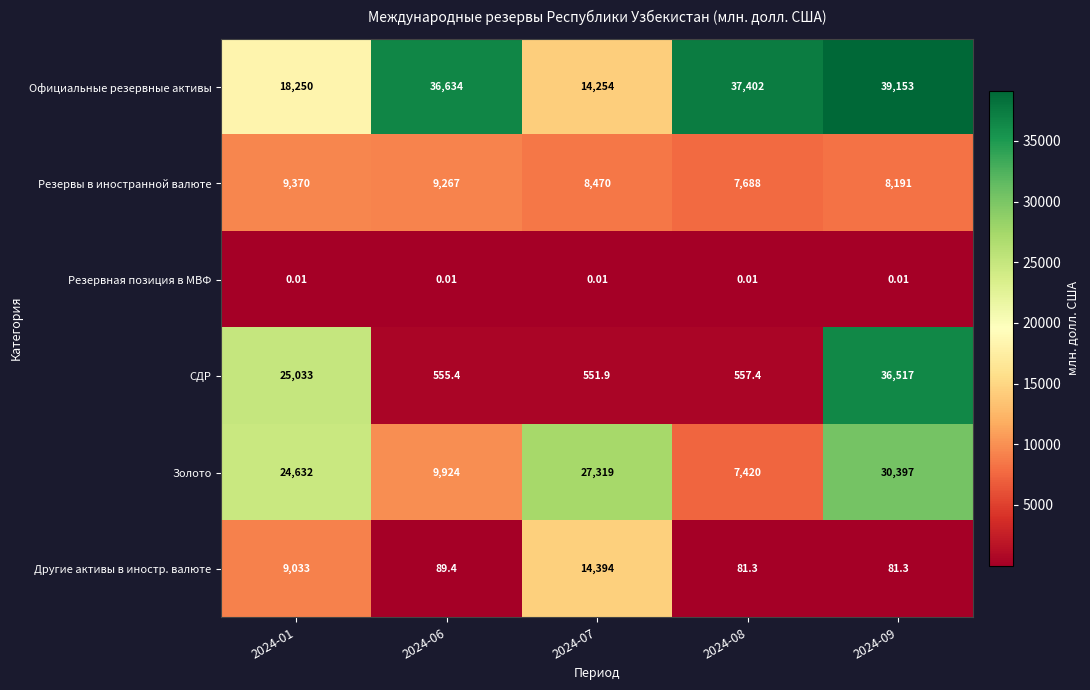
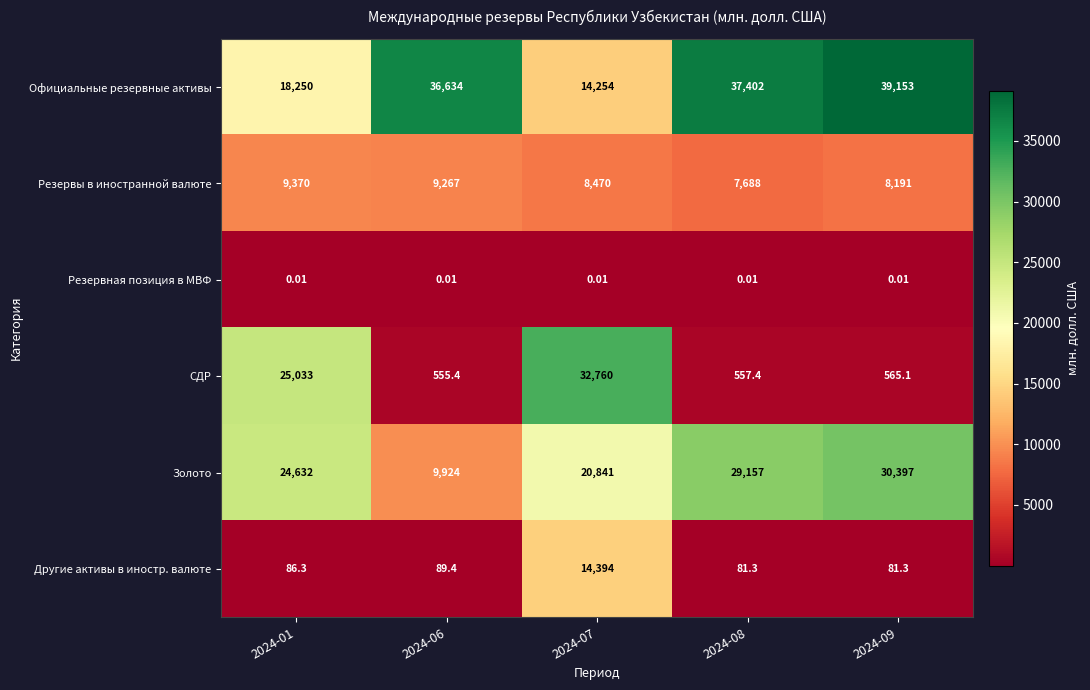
  {
    "Официальные резервные активы": {
      "2024-01": "18,250",
      "2024-06": "36,634",
      "2024-07": "14,254",
      "2024-08": "37,402",
      "2024-09": "39,153"
    },
    "Резервы в иностранной валюте": {
      "2024-01": "9,370",
      "2024-06": "9,267",
      "2024-07": "8,470",
      "2024-08": "7,688",
      "2024-09": "8,191"
    },
    "Резервная позиция в МВФ": {
      "2024-01": "0.01",
      "2024-06": "0.01",
      "2024-07": "0.01",
      "2024-08": "0.01",
      "2024-09": "0.01"
    },
    "СДР": {
      "2024-01": "25,033",
      "2024-06": "555.4",
-     "2024-07": "551.9",
+     "2024-07": "32,760",
      "2024-08": "557.4",
-     "2024-09": "36,517"
+     "2024-09": "565.1"
    },
    "Золото": {
      "2024-01": "24,632",
      "2024-06": "9,924",
-     "2024-07": "27,319",
-     "2024-08": "7,420",
+     "2024-07": "20,841",
+     "2024-08": "29,157",
      "2024-09": "30,397"
    },
    "Другие активы в иностр. валюте": {
-     "2024-01": "9,033",
+     "2024-01": "86.3",
      "2024-06": "89.4",
      "2024-07": "14,394",
      "2024-08": "81.3",
      "2024-09": "81.3"
    }
  }
